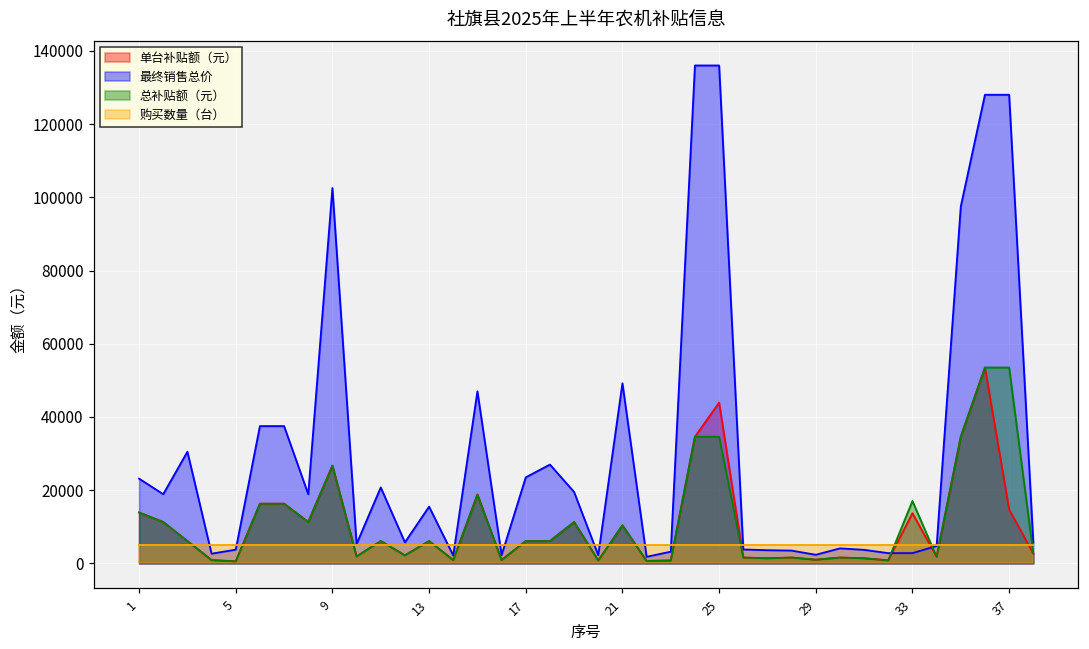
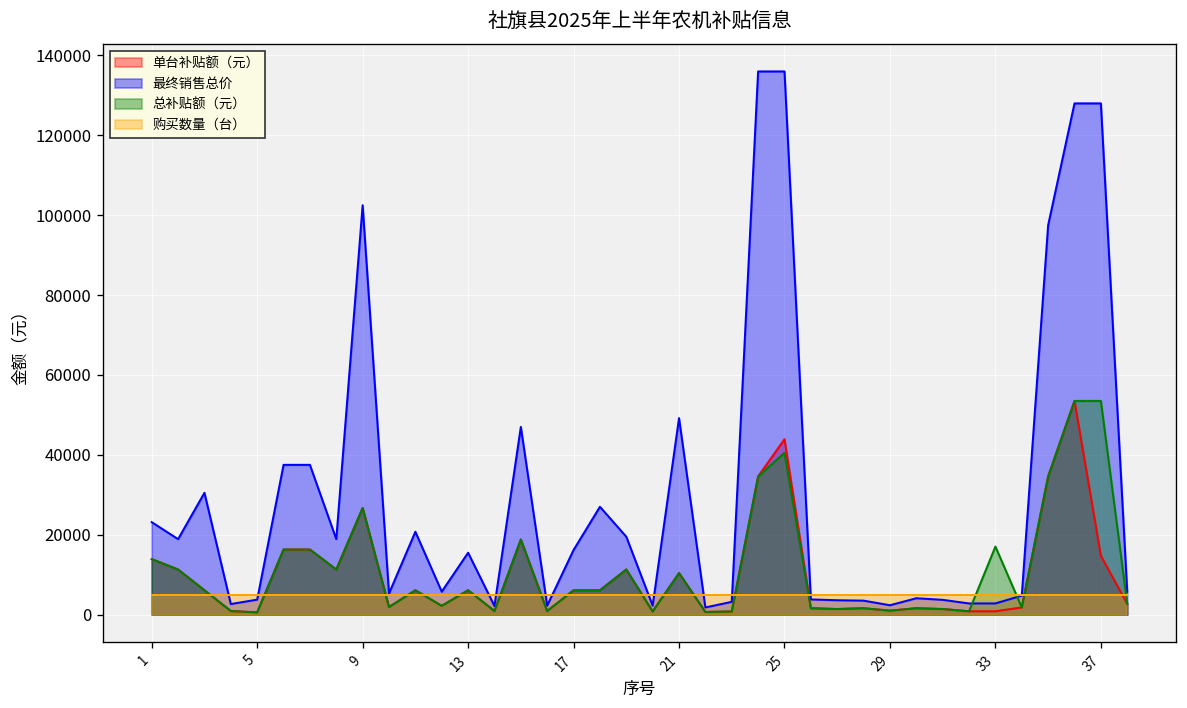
  {
    "单台补贴额（元）": {
      "25": 44000,
-     "33": 14000,
+     "33": 1000,
      "37": 15000
    },
    "最终销售总价": {
      "1": 23000,
      "5": 4000,
      "9": 103000,
      "13": 16000,
-     "17": 24000,
+     "17": 16000,
      "21": 49000,
      "25": 136000,
      "29": 2000,
      "33": 3000,
      "37": 128000
    },
    "总补贴额（元）": {
-     "25": 35000,
+     "25": 41000,
      "33": 17000,
      "37": 54000
    },
    "购买数量（台）": {
      "1": 5000,
      "5": 5000,
      "9": 5000,
      "13": 5000,
      "17": 5000,
      "21": 5000,
      "25": 5000,
      "29": 5000,
      "33": 5000,
      "37": 5000
    }
  }
